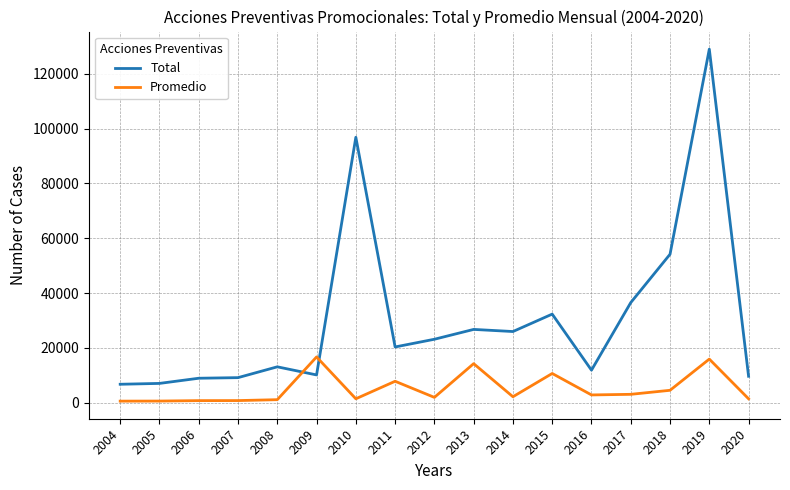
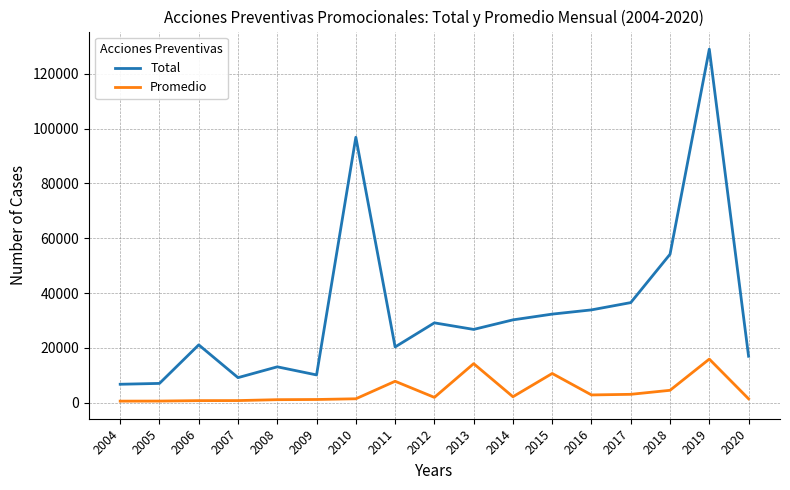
  {
    "Total": {
      "2004": 7000,
      "2005": 7000,
-     "2006": 9000,
+     "2006": 21000,
      "2007": 9000,
      "2008": 13000,
      "2009": 10000,
      "2010": 97000,
      "2011": 20000,
-     "2012": 23000,
+     "2012": 29000,
      "2013": 27000,
-     "2014": 26000,
+     "2014": 30000,
      "2015": 32000,
-     "2016": 12000,
+     "2016": 34000,
      "2017": 37000,
      "2018": 54000,
      "2019": 129000,
-     "2020": 10000
+     "2020": 17000
    },
    "Promedio": {
      "2004": 1000,
      "2005": 1000,
      "2006": 1000,
      "2007": 1000,
      "2008": 1000,
-     "2009": 17000,
+     "2009": 1000,
      "2010": 1000,
      "2011": 8000,
      "2012": 2000,
      "2013": 14000,
      "2014": 2000,
      "2015": 11000,
      "2016": 3000,
      "2017": 3000,
      "2018": 5000,
      "2019": 16000,
      "2020": 1000
    }
  }
